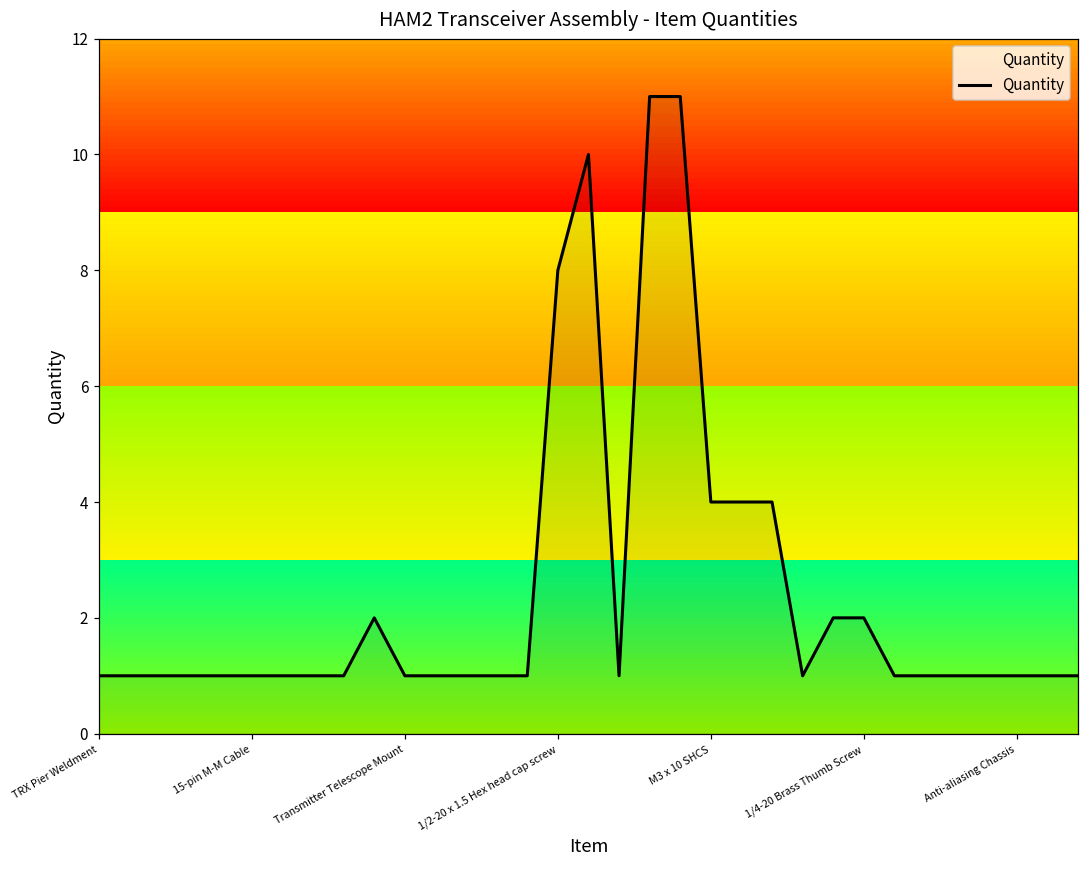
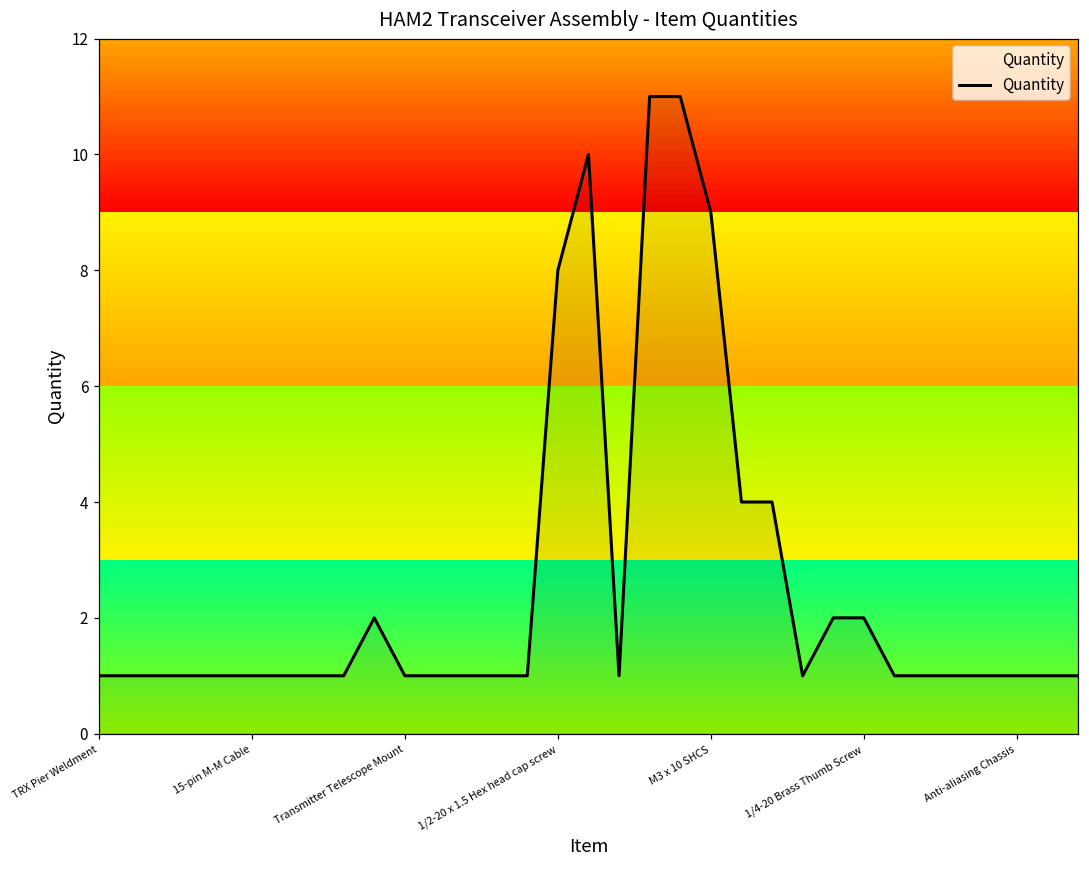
  {
    "TRX Pier Weldment": 1,
    "15-pin M-M Cable": 1,
    "Transmitter Telescope Mount": 1,
    "1/2-20 x 1.5 Hex head cap screw": 8,
-   "M3 x 10 SHCS": 4,
+   "M3 x 10 SHCS": 9,
    "1/4-20 Brass Thumb Screw": 2,
    "Anti-aliasing Chassis": 1
  }
